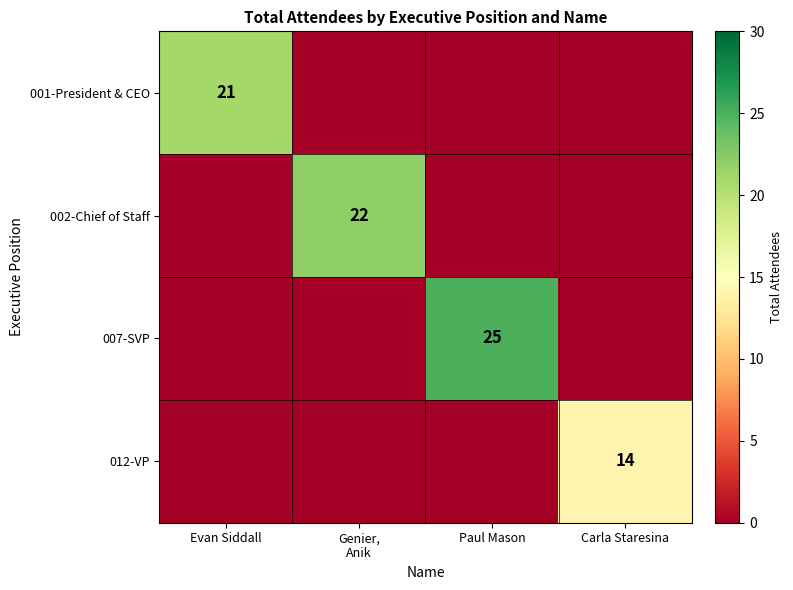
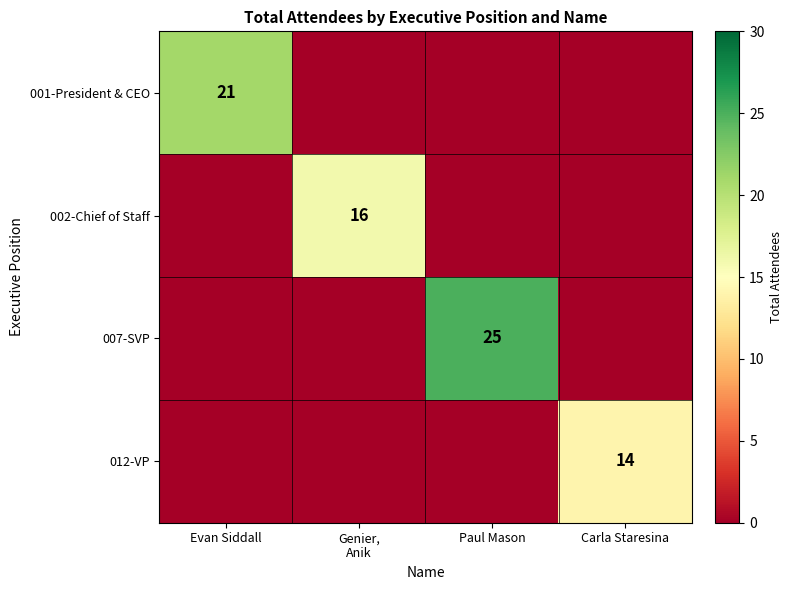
  {
    "001-President & CEO": {
      "Evan Siddall": 21
    },
    "002-Chief of Staff": {
-     "Genier, Anik": 22
+     "Genier, Anik": 16
    },
    "007-SVP": {
      "Paul Mason": 25
    },
    "012-VP": {
      "Carla Staresina": 14
    }
  }
